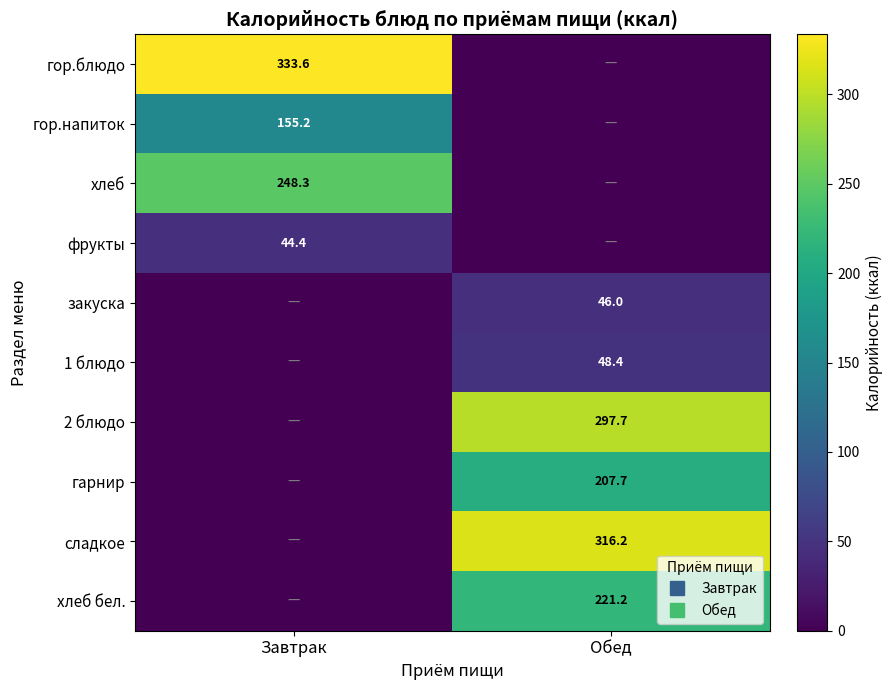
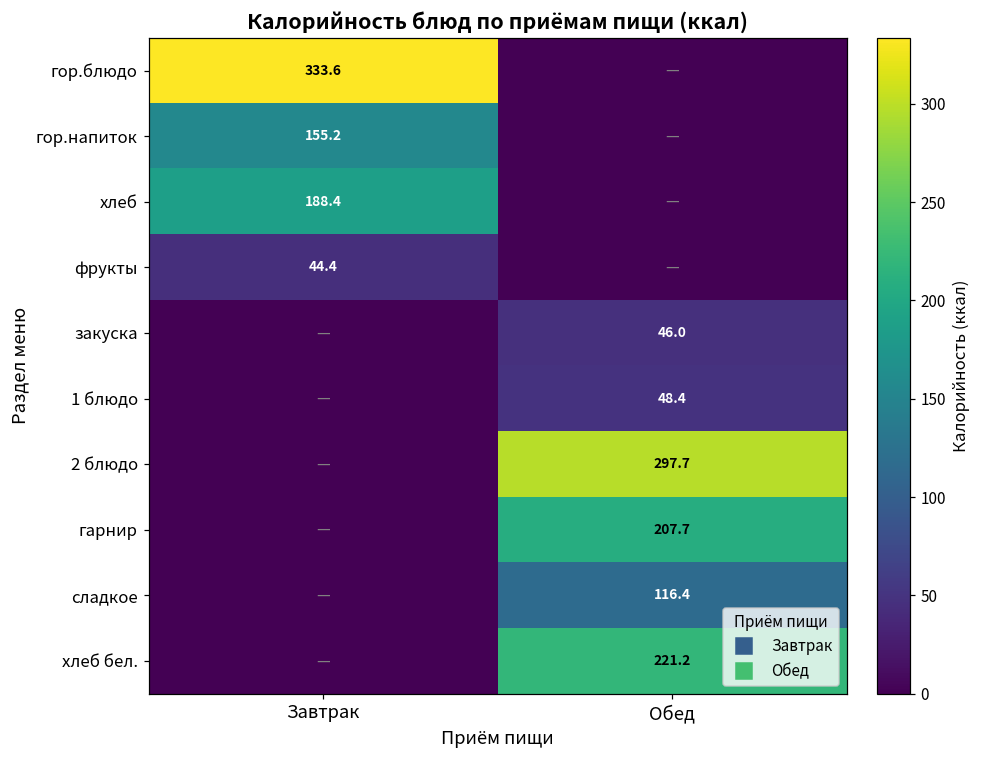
  {
    "гор.блюдо": {
      "Завтрак": 333.6
    },
    "гор.напиток": {
      "Завтрак": 155.2
    },
    "хлеб": {
-     "Завтрак": 248.3
+     "Завтрак": 188.4
    },
    "фрукты": {
      "Завтрак": 44.4
    },
    "закуска": {
      "Обед": 46.0
    },
    "1 блюдо": {
      "Обед": 48.4
    },
    "2 блюдо": {
      "Обед": 297.7
    },
    "гарнир": {
      "Обед": 207.7
    },
    "сладкое": {
-     "Обед": 316.2
+     "Обед": 116.4
    },
    "хлеб бел.": {
      "Обед": 221.2
    }
  }
